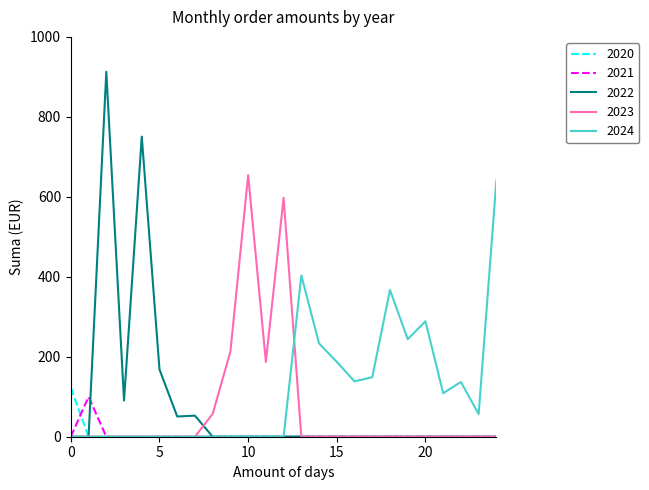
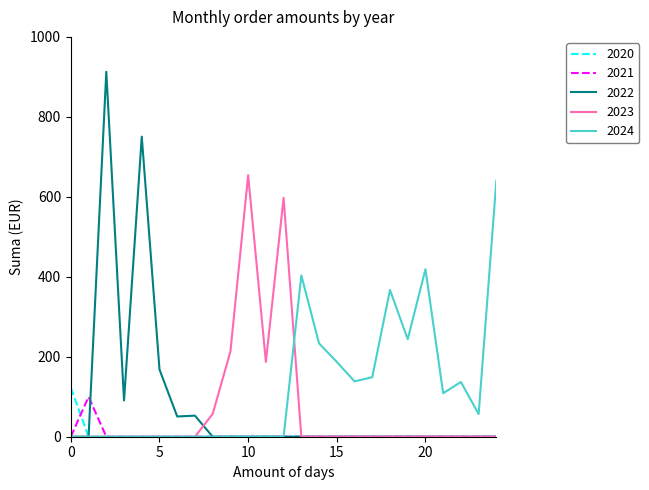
  {
    "2020": {
      "0": 120
    },
    "2022": {
      "5": 170
    },
    "2023": {
      "10": 650
    },
    "2024": {
      "15": 190,
-     "20": 290
+     "20": 420
    }
  }
